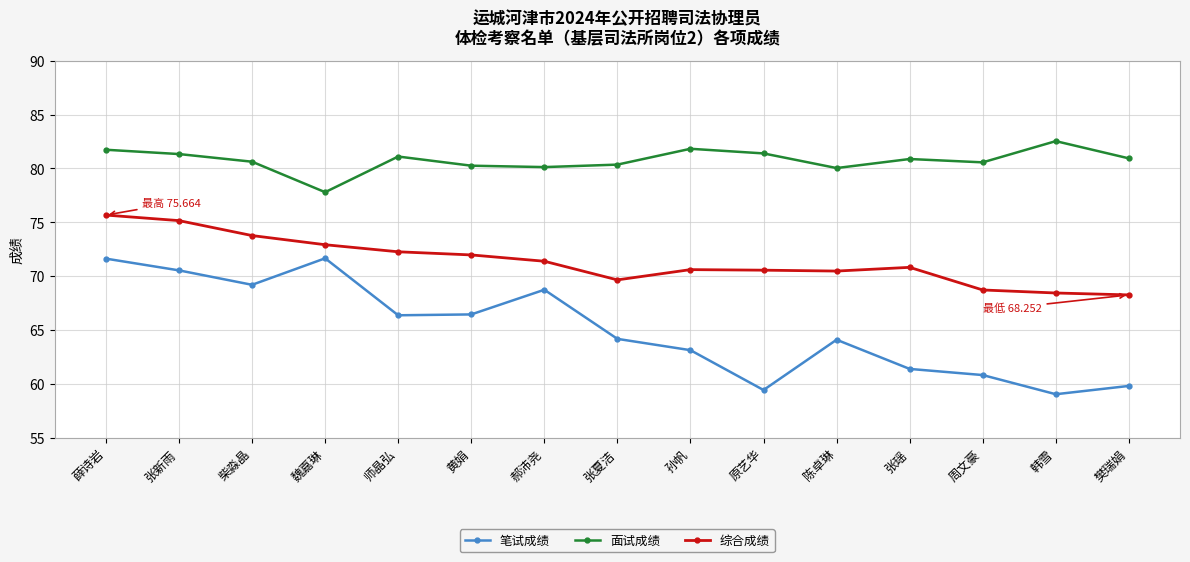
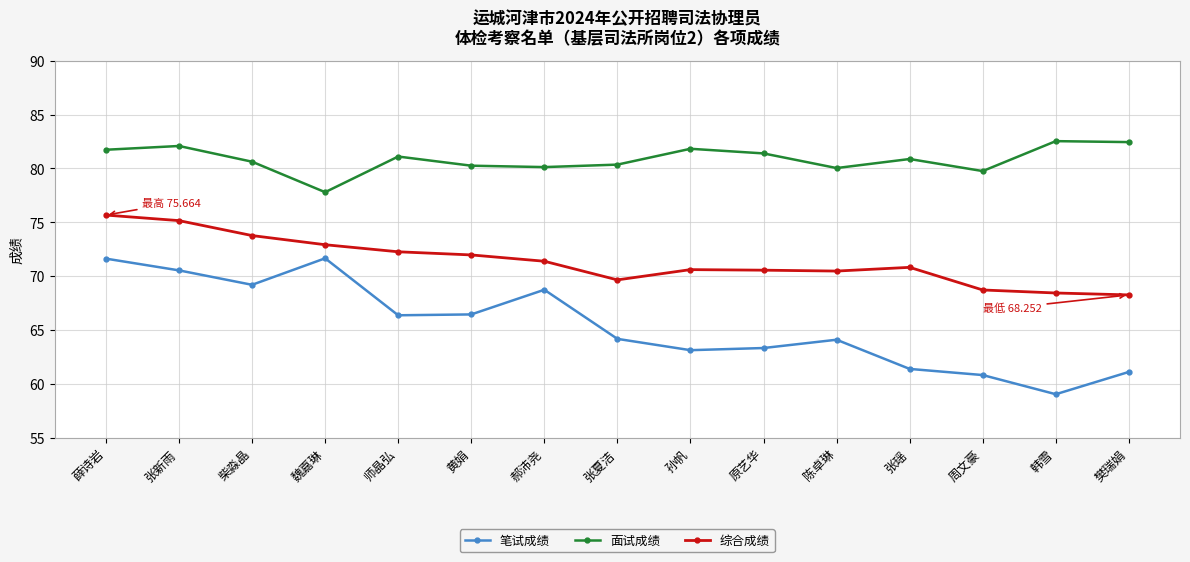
  {
    "笔试成绩": {
      "薛诗岩": 71.6,
      "张新雨": 70.5,
      "柴淼晶": 69.2,
      "魏嘉琳": 71.7,
      "师晶弘": 66.4,
      "黄娟": 66.4,
      "郝沛尧": 68.7,
      "张夏洁": 64.2,
      "孙帆": 63.1,
-     "原艺华": 59.4,
+     "原艺华": 63.3,
      "陈卓琳": 64.1,
      "张瑶": 61.4,
      "周文豪": 60.8,
      "韩雪": 59.0,
-     "樊瑞娟": 59.8
+     "樊瑞娟": 61.1
    },
    "面试成绩": {
      "薛诗岩": 81.7,
-     "张新雨": 81.3,
+     "张新雨": 82.1,
      "柴淼晶": 80.6,
      "魏嘉琳": 77.8,
      "师晶弘": 81.1,
      "黄娟": 80.3,
      "郝沛尧": 80.1,
      "张夏洁": 80.4,
      "孙帆": 81.8,
      "原艺华": 81.4,
      "陈卓琳": 80.0,
      "张瑶": 80.9,
-     "周文豪": 80.6,
+     "周文豪": 79.8,
      "韩雪": 82.5,
-     "樊瑞娟": 80.9
+     "樊瑞娟": 82.4
    },
    "综合成绩": {
      "薛诗岩": 75.664
    }
  }
